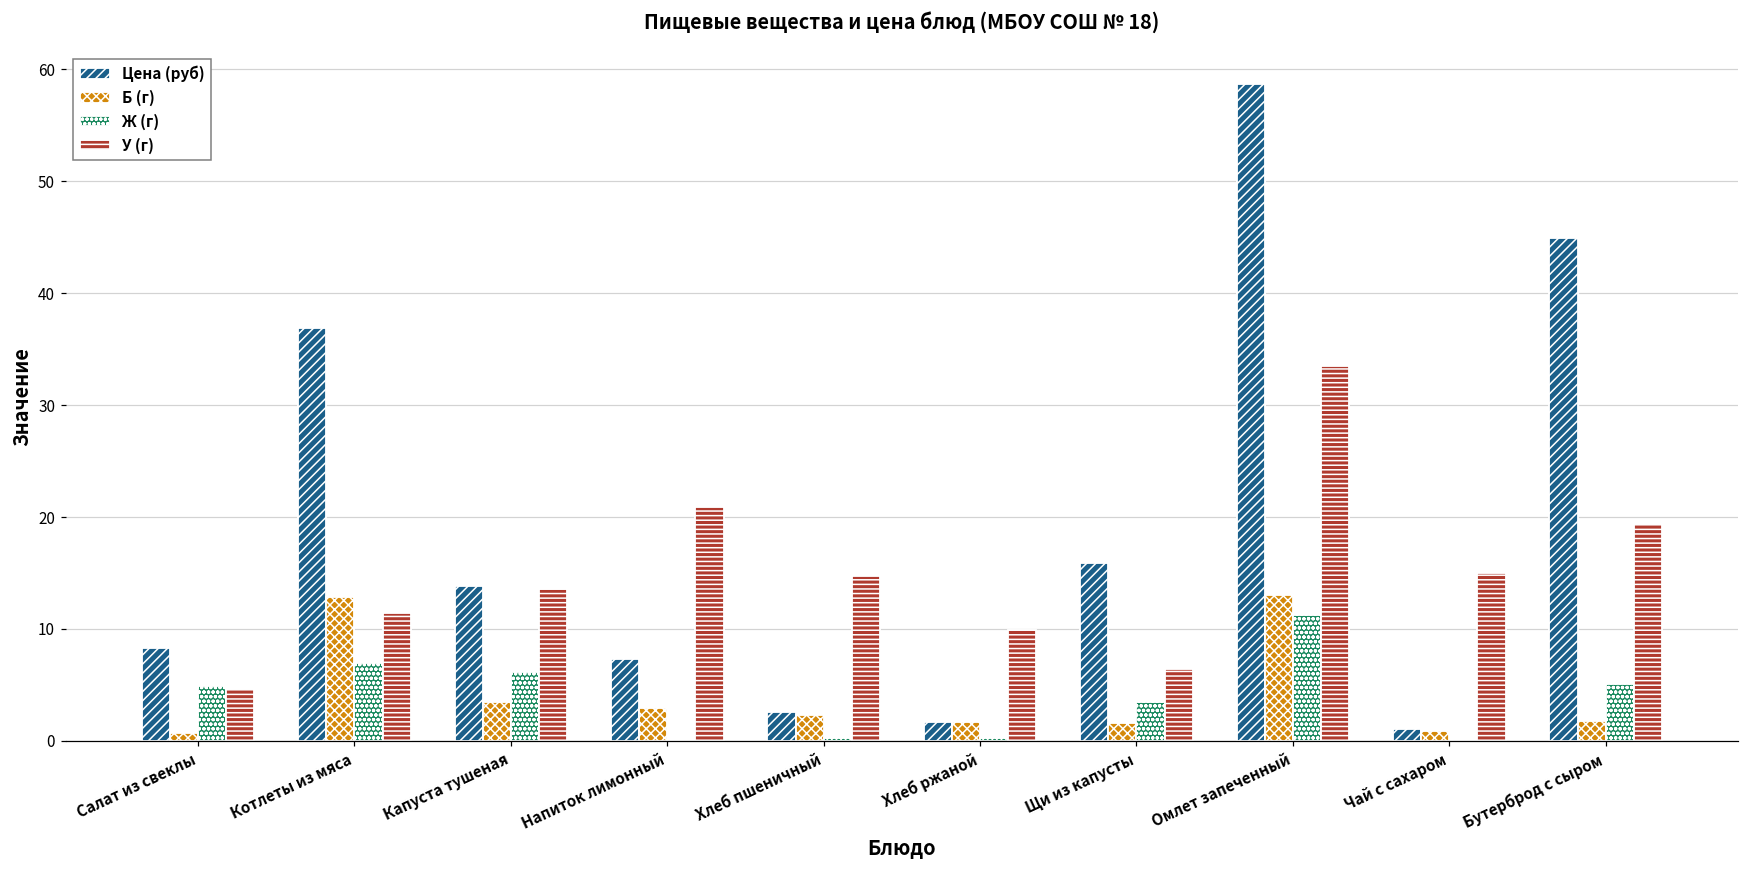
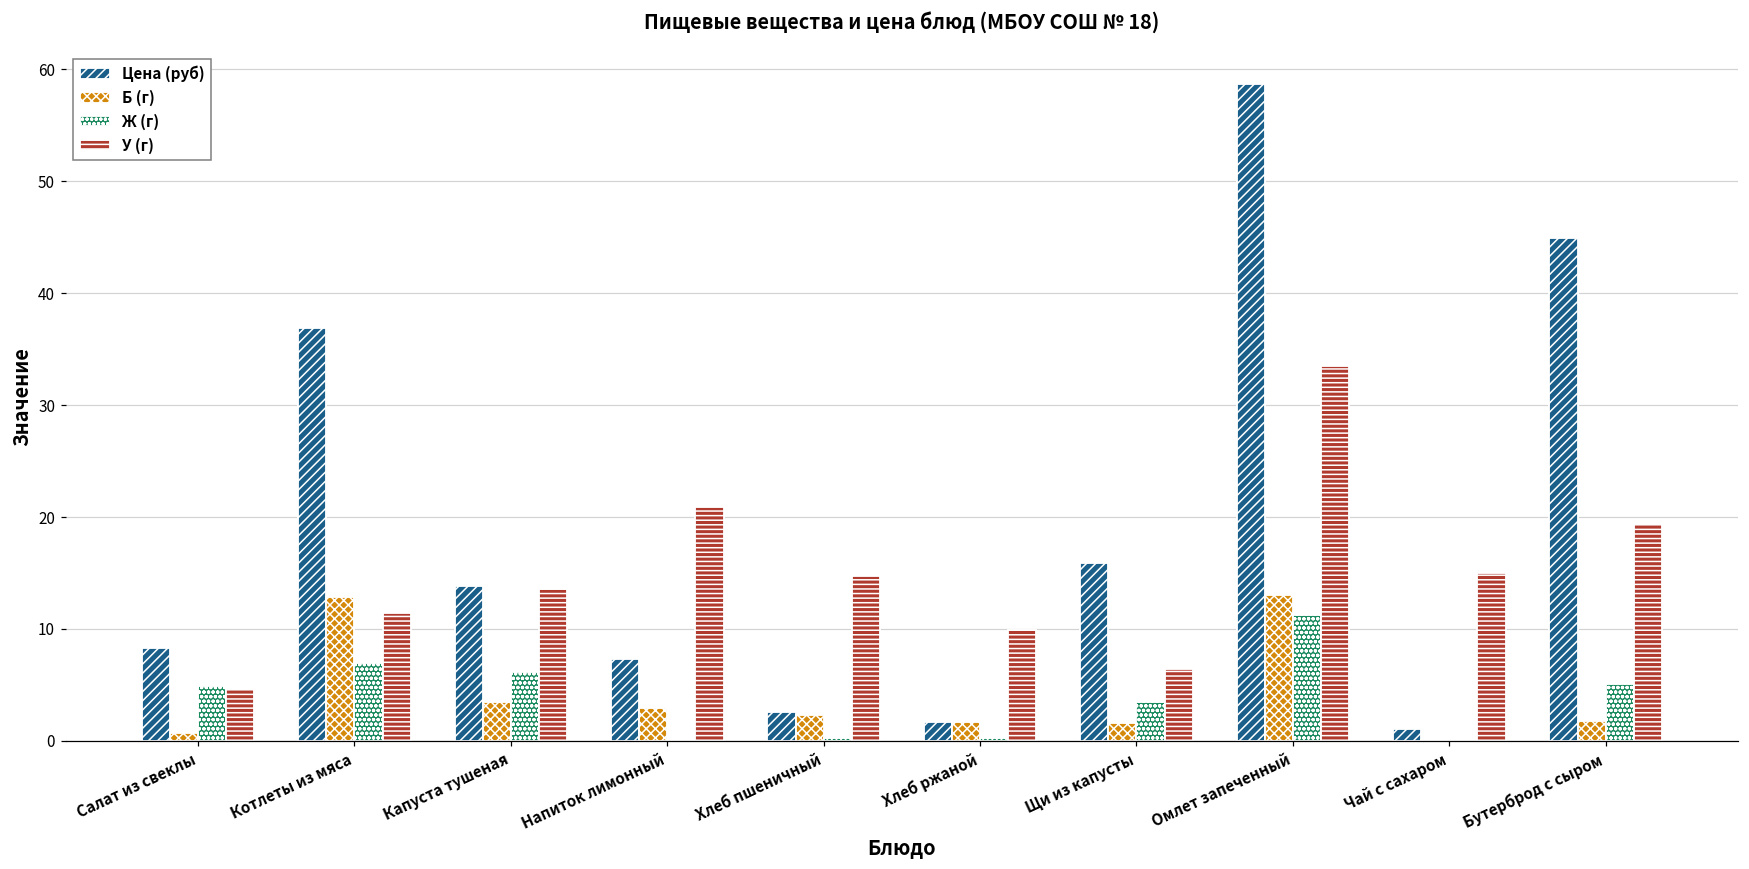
  {
    "Цена (руб)": {
      "Салат из свеклы": 8.3,
      "Котлеты из мяса": 36.9,
      "Капуста тушеная": 13.8,
      "Напиток лимонный": 7.4,
      "Хлеб пшеничный": 2.6,
      "Хлеб ржаной": 1.7,
      "Щи из капусты": 15.9,
      "Омлет запеченный": 58.7,
      "Чай с сахаром": 1.0,
      "Бутерброд с сыром": 45.0
    },
    "Б (г)": {
      "Салат из свеклы": 0.7,
      "Котлеты из мяса": 12.8,
      "Капуста тушеная": 3.5,
      "Напиток лимонный": 2.9,
      "Хлеб пшеничный": 2.3,
      "Хлеб ржаной": 1.7,
      "Щи из капусты": 1.6,
      "Омлет запеченный": 13.0,
-     "Чай с сахаром": 0.9,
+     "Чай с сахаром": 0.1,
      "Бутерброд с сыром": 1.8
    },
    "Ж (г)": {
      "Салат из свеклы": 4.9,
      "Котлеты из мяса": 7.0,
      "Капуста тушеная": 6.2,
      "Хлеб ржаной": 0.3,
      "Щи из капусты": 3.4,
      "Омлет запеченный": 11.3,
      "Чай с сахаром": 0.0,
      "Бутерброд с сыром": 5.1
    },
    "У (г)": {
      "Салат из свеклы": 4.6,
      "Котлеты из мяса": 11.4,
      "Капуста тушеная": 13.6,
      "Напиток лимонный": 20.9,
      "Хлеб пшеничный": 14.8,
      "Хлеб ржаной": 9.9,
      "Щи из капусты": 6.4,
      "Омлет запеченный": 33.5,
      "Чай с сахаром": 15.0,
      "Бутерброд с сыром": 19.4
    }
  }
